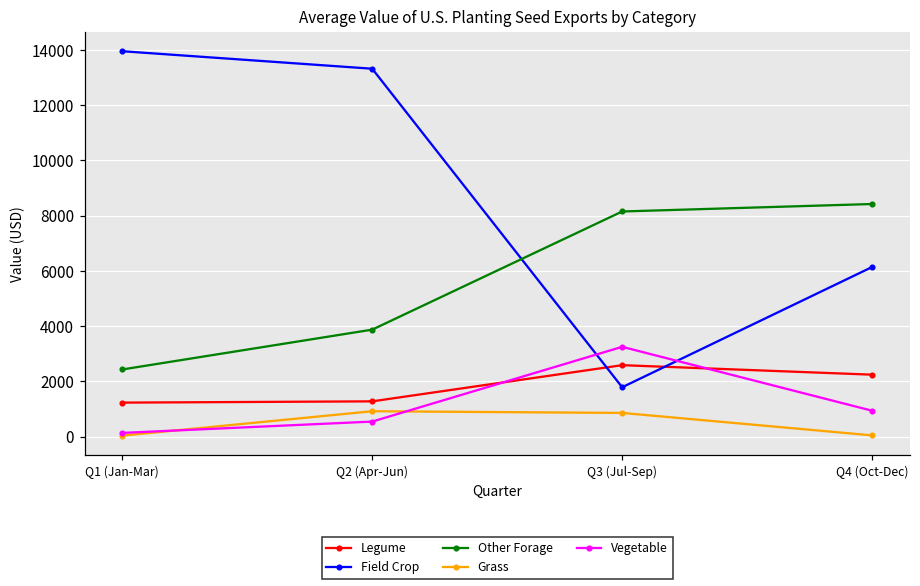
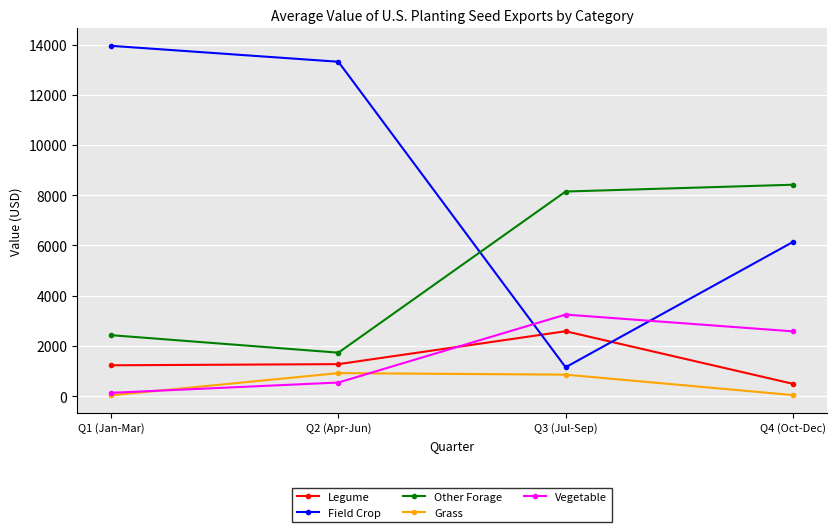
  {
    "Legume": {
      "Q1 (Jan-Mar)": 1200,
      "Q2 (Apr-Jun)": 1300,
      "Q3 (Jul-Sep)": 2600,
-     "Q4 (Oct-Dec)": 2200
+     "Q4 (Oct-Dec)": 500
    },
    "Field Crop": {
      "Q1 (Jan-Mar)": 13900,
      "Q2 (Apr-Jun)": 13300,
-     "Q3 (Jul-Sep)": 1800,
+     "Q3 (Jul-Sep)": 1100,
      "Q4 (Oct-Dec)": 6100
    },
    "Other Forage": {
      "Q1 (Jan-Mar)": 2400,
-     "Q2 (Apr-Jun)": 3900,
+     "Q2 (Apr-Jun)": 1700,
      "Q3 (Jul-Sep)": 8100,
      "Q4 (Oct-Dec)": 8400
    },
    "Grass": {
      "Q2 (Apr-Jun)": 900,
      "Q3 (Jul-Sep)": 900,
      "Q4 (Oct-Dec)": 0
    },
    "Vegetable": {
      "Q2 (Apr-Jun)": 500,
      "Q3 (Jul-Sep)": 3200,
-     "Q4 (Oct-Dec)": 900
+     "Q4 (Oct-Dec)": 2600
    }
  }
